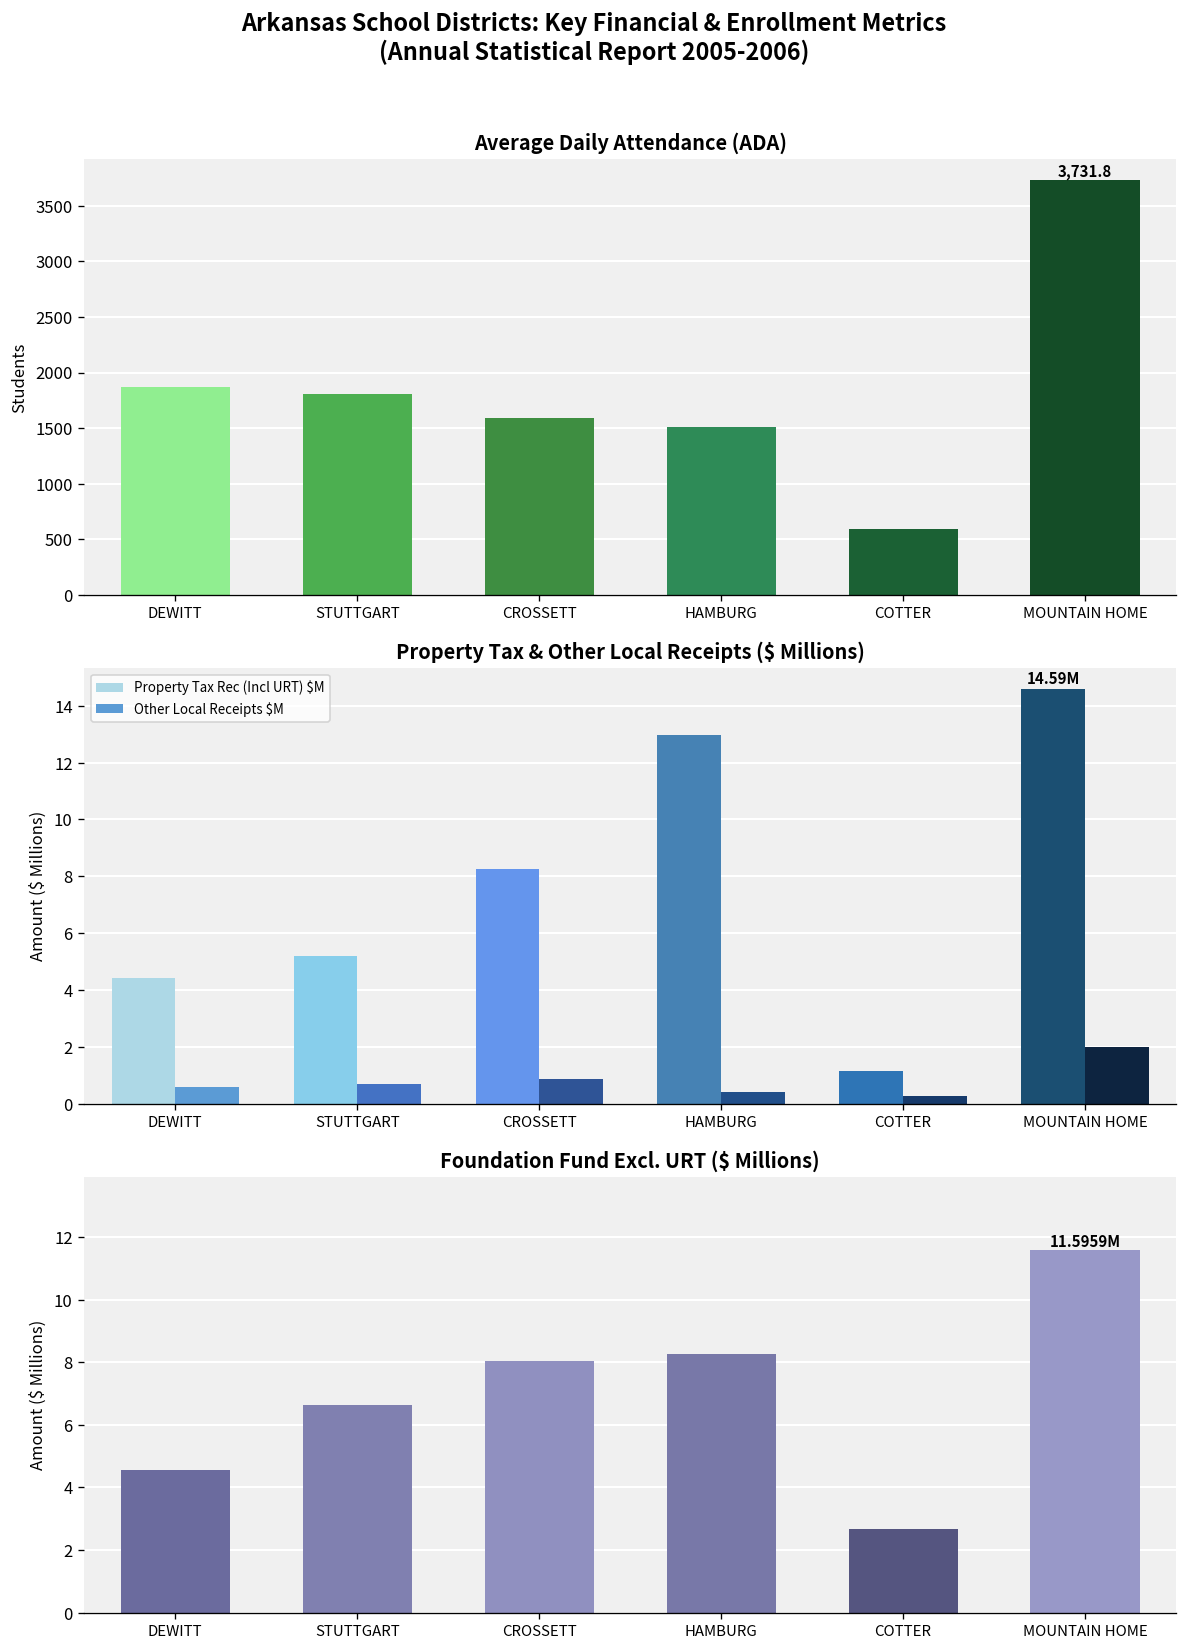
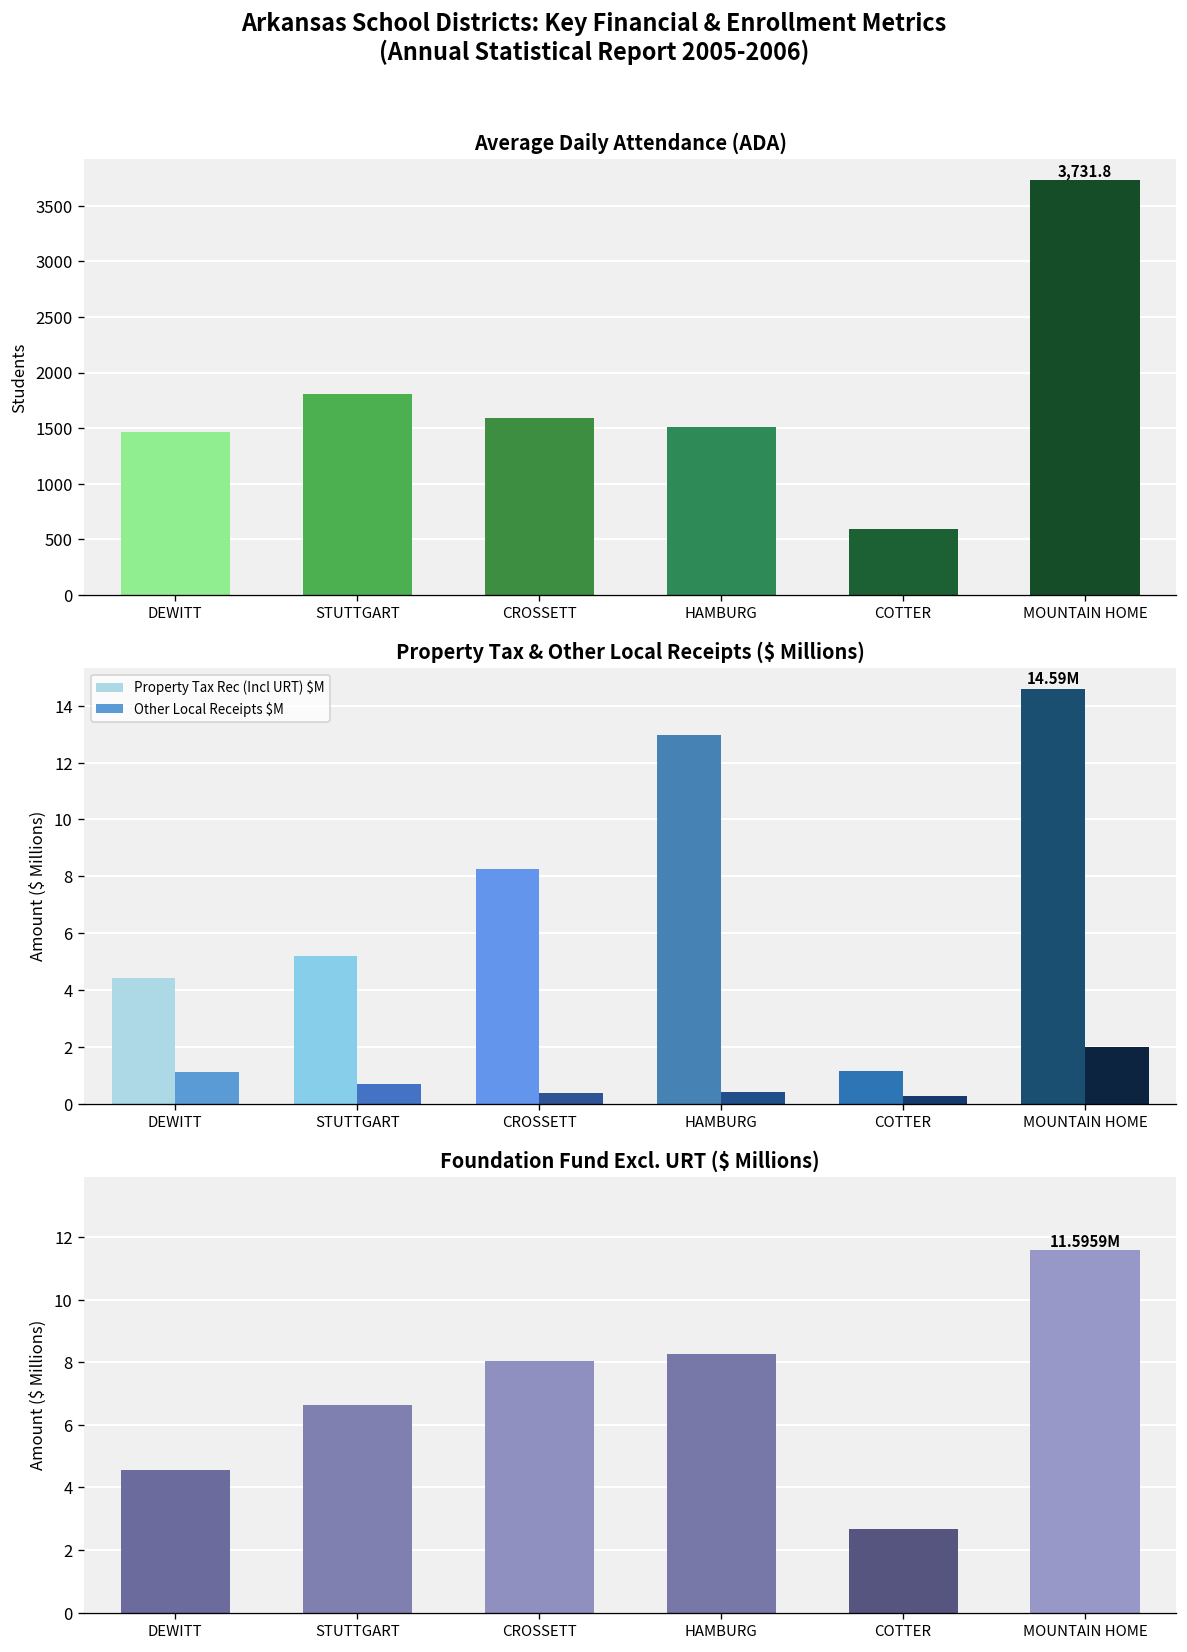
  {
    "Average Daily Attendance (ADA)": {
-     "DEWITT": "1900",
+     "DEWITT": "1500",
      "STUTTGART": "1800",
      "CROSSETT": "1600",
      "HAMBURG": "1500",
      "COTTER": "600"
    },
    "Property Tax & Other Local Receipts ($ Millions)": {
      "Property Tax Rec (Incl URT) $M": {
        "MOUNTAIN HOME": "14.59M"
      },
      "Other Local Receipts $M": {
-       "DEWITT": "0.6",
+       "DEWITT": "1.1",
        "STUTTGART": "0.7",
-       "CROSSETT": "0.9",
+       "CROSSETT": "0.4",
        "HAMBURG": "0.4",
        "COTTER": "0.3",
        "MOUNTAIN HOME": "2.0"
      }
    },
    "Foundation Fund Excl. URT ($ Millions)": {
      "MOUNTAIN HOME": "11.5959M"
    }
  }
